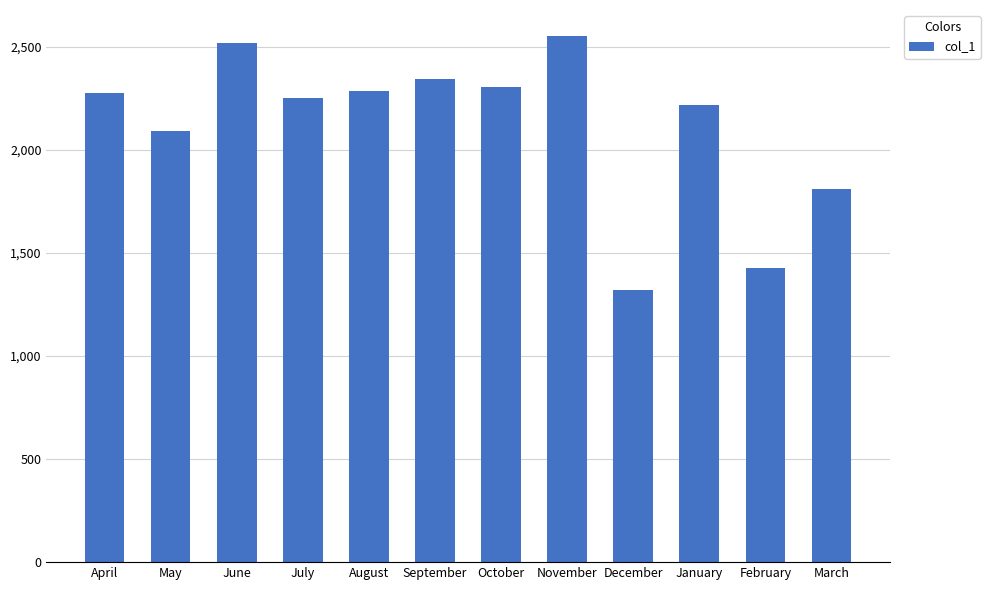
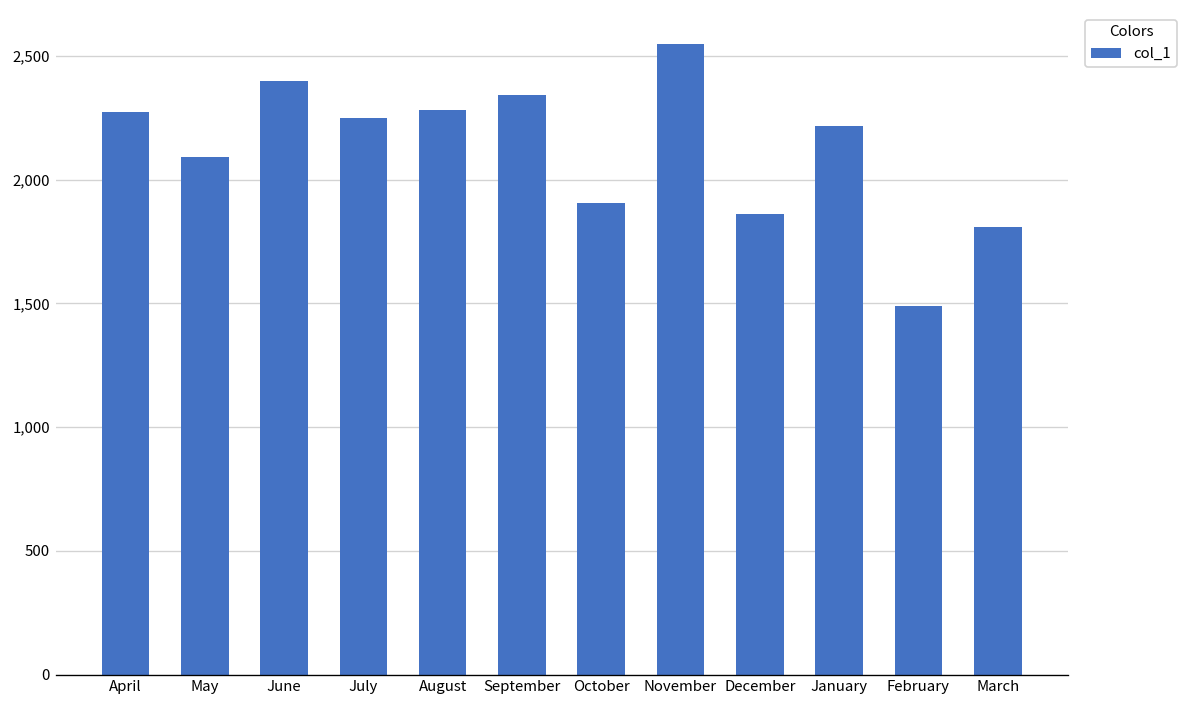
  {
    "April": "2,270",
    "May": "2,090",
-   "June": "2,520",
+   "June": "2,400",
    "July": "2,250",
    "August": "2,280",
    "September": "2,340",
-   "October": "2,310",
+   "October": "1,910",
    "November": "2,550",
-   "December": "1,320",
+   "December": "1,860",
    "January": "2,220",
-   "February": "1,430",
+   "February": "1,490",
    "March": "1,810"
  }
